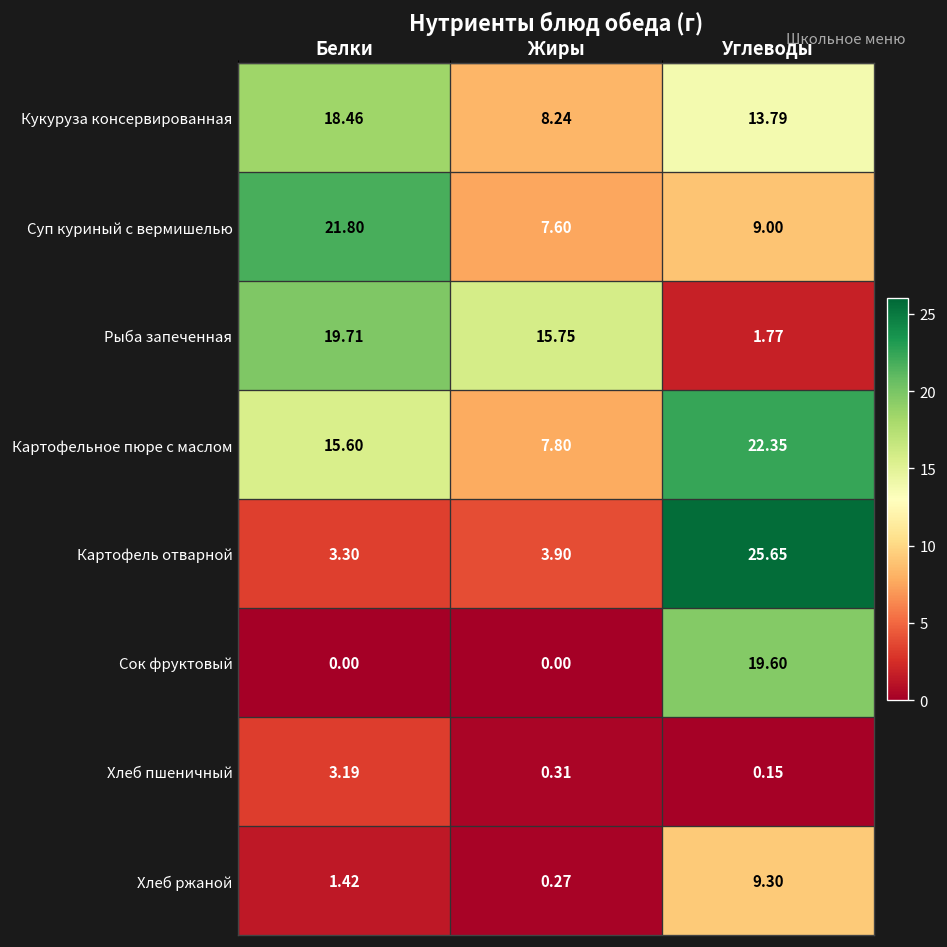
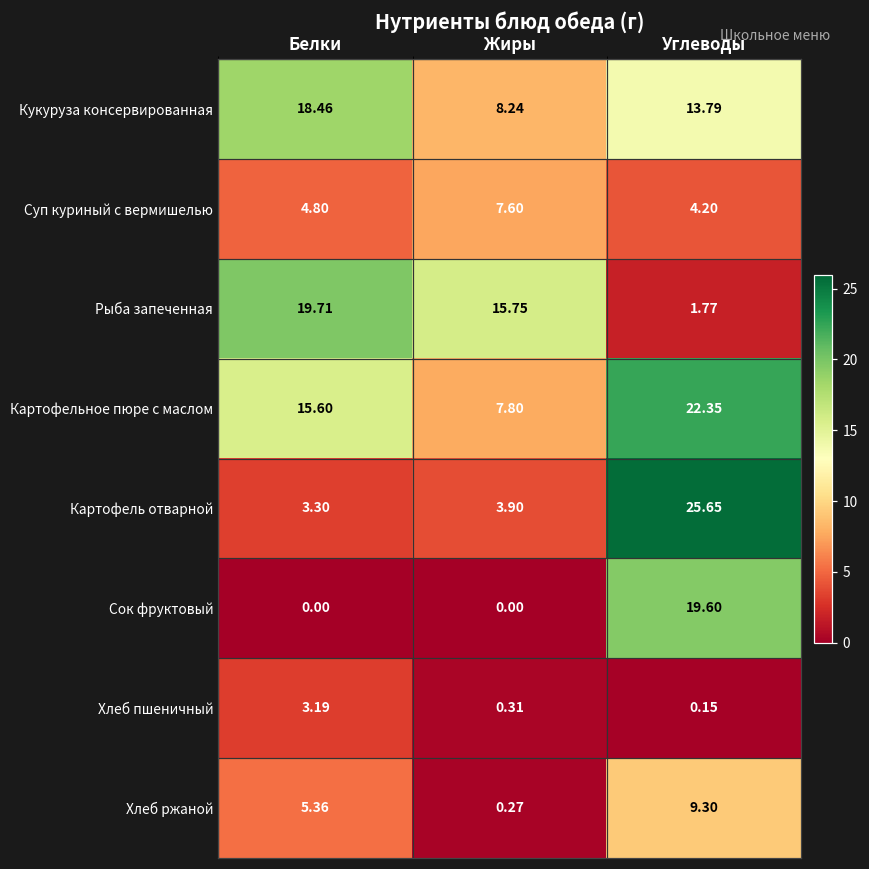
  {
    "Кукуруза консервированная": {
      "Белки": 18.46,
      "Жиры": 8.24,
      "Углеводы": 13.79
    },
    "Суп куриный с вермишелью": {
-     "Белки": 21.80,
+     "Белки": 4.80,
      "Жиры": 7.60,
-     "Углеводы": 9.00
+     "Углеводы": 4.20
    },
    "Рыба запеченная": {
      "Белки": 19.71,
      "Жиры": 15.75,
      "Углеводы": 1.77
    },
    "Картофельное пюре с маслом": {
      "Белки": 15.60,
      "Жиры": 7.80,
      "Углеводы": 22.35
    },
    "Картофель отварной": {
      "Белки": 3.30,
      "Жиры": 3.90,
      "Углеводы": 25.65
    },
    "Сок фруктовый": {
      "Белки": 0.00,
      "Жиры": 0.00,
      "Углеводы": 19.60
    },
    "Хлеб пшеничный": {
      "Белки": 3.19,
      "Жиры": 0.31,
      "Углеводы": 0.15
    },
    "Хлеб ржаной": {
-     "Белки": 1.42,
+     "Белки": 5.36,
      "Жиры": 0.27,
      "Углеводы": 9.30
    }
  }
